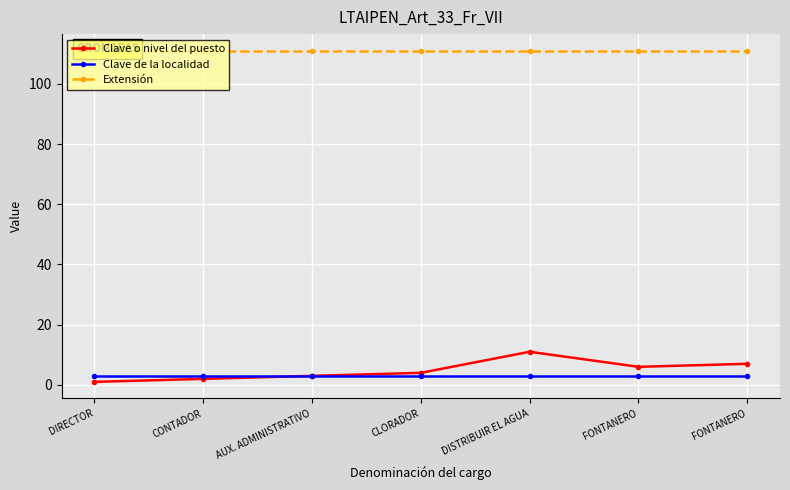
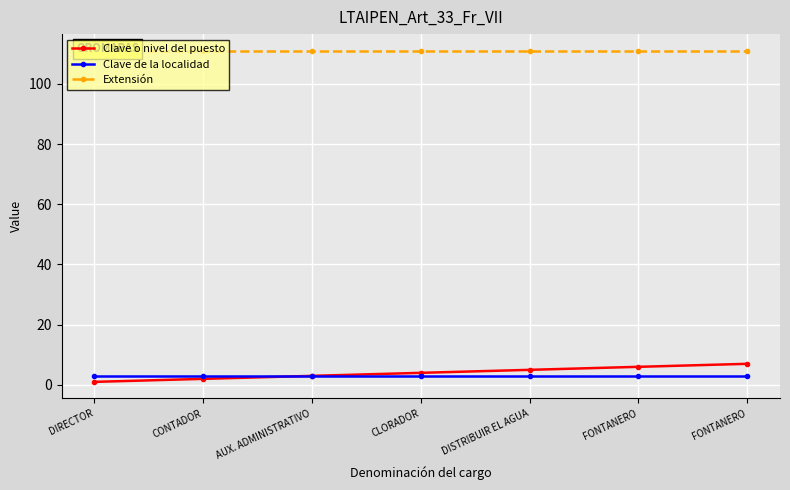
  {
    "Clave o nivel del puesto": {
      "DIRECTOR": 1,
      "CONTADOR": 2,
      "CLORADOR": 4,
-     "DISTRIBUIR EL AGUA": 11
+     "DISTRIBUIR EL AGUA": 5
    },
    "Clave de la localidad": {
      "DIRECTOR": 3,
      "CONTADOR": 3,
      "CLORADOR": 3,
      "DISTRIBUIR EL AGUA": 3
    },
    "Extensión": {
      "AUX. ADMINISTRATIVO": 111,
      "CLORADOR": 111,
      "DISTRIBUIR EL AGUA": 111
    }
  }
